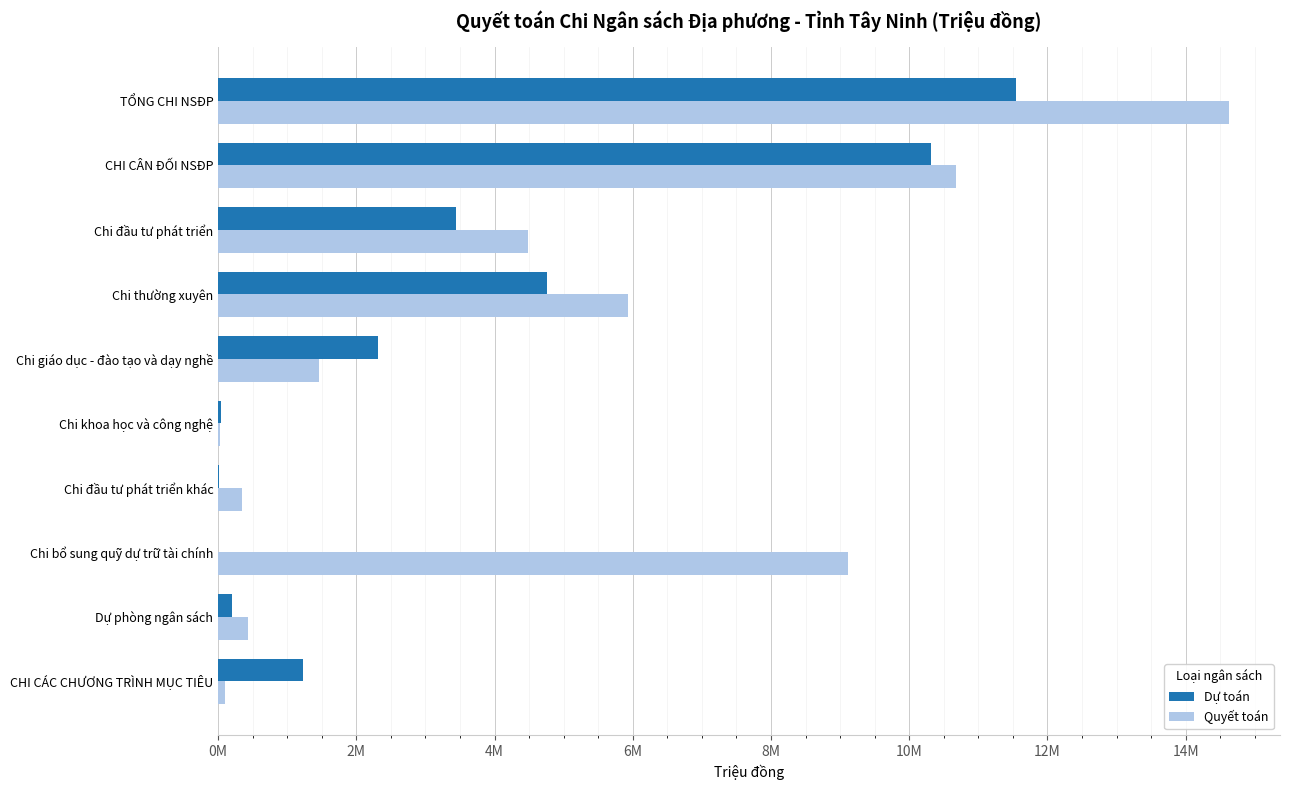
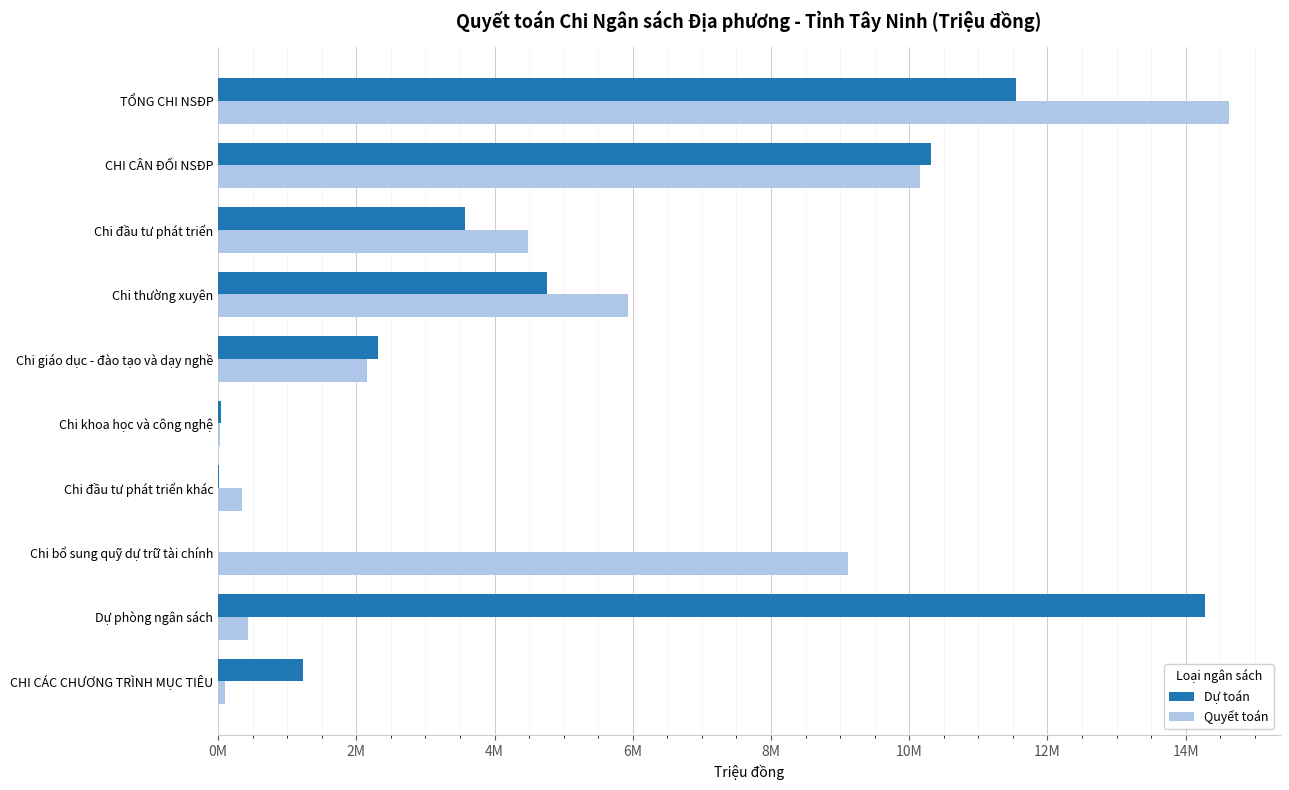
  {
    "Dự toán": {
      "TỔNG CHI NSĐP": 11500000,
      "CHI CÂN ĐỐI NSĐP": 10300000,
-     "Chi đầu tư phát triển": 3400000,
+     "Chi đầu tư phát triển": 3600000,
      "Chi thường xuyên": 4800000,
      "Chi giáo dục - đào tạo và dạy nghề": 2300000,
      "Chi khoa học và công nghệ": 0,
-     "Dự phòng ngân sách": 200000,
+     "Dự phòng ngân sách": 14300000,
      "CHI CÁC CHƯƠNG TRÌNH MỤC TIÊU": 1200000
    },
    "Quyết toán": {
      "TỔNG CHI NSĐP": 14600000,
-     "CHI CÂN ĐỐI NSĐP": 10700000,
+     "CHI CÂN ĐỐI NSĐP": 10200000,
      "Chi đầu tư phát triển": 4500000,
      "Chi thường xuyên": 5900000,
-     "Chi giáo dục - đào tạo và dạy nghề": 1500000,
+     "Chi giáo dục - đào tạo và dạy nghề": 2200000,
      "Chi đầu tư phát triển khác": 300000,
      "Chi bổ sung quỹ dự trữ tài chính": 9100000,
      "Dự phòng ngân sách": 400000,
      "CHI CÁC CHƯƠNG TRÌNH MỤC TIÊU": 100000
    }
  }
